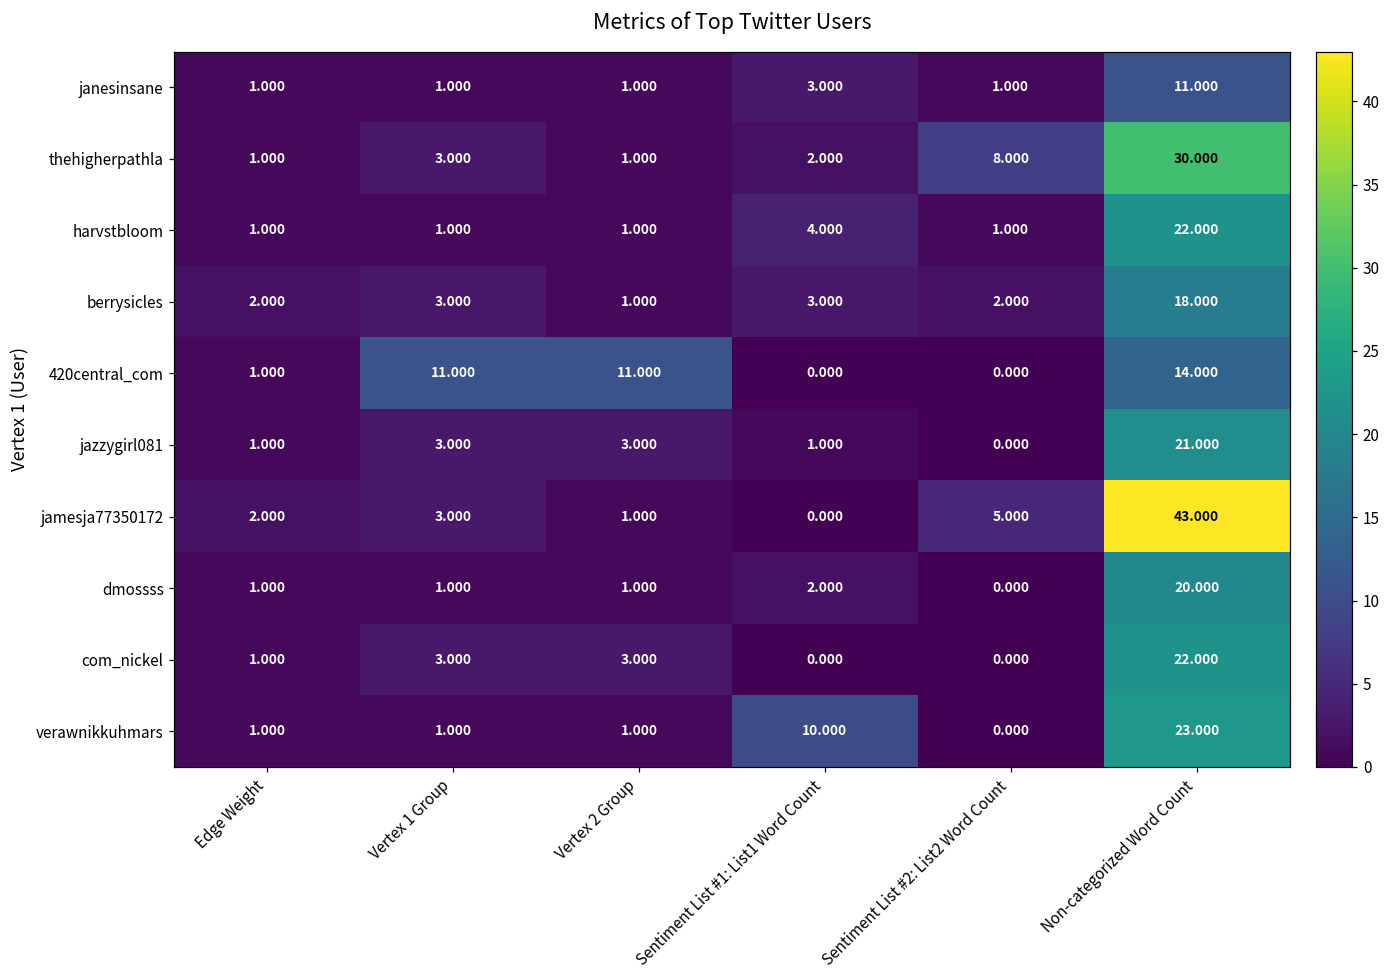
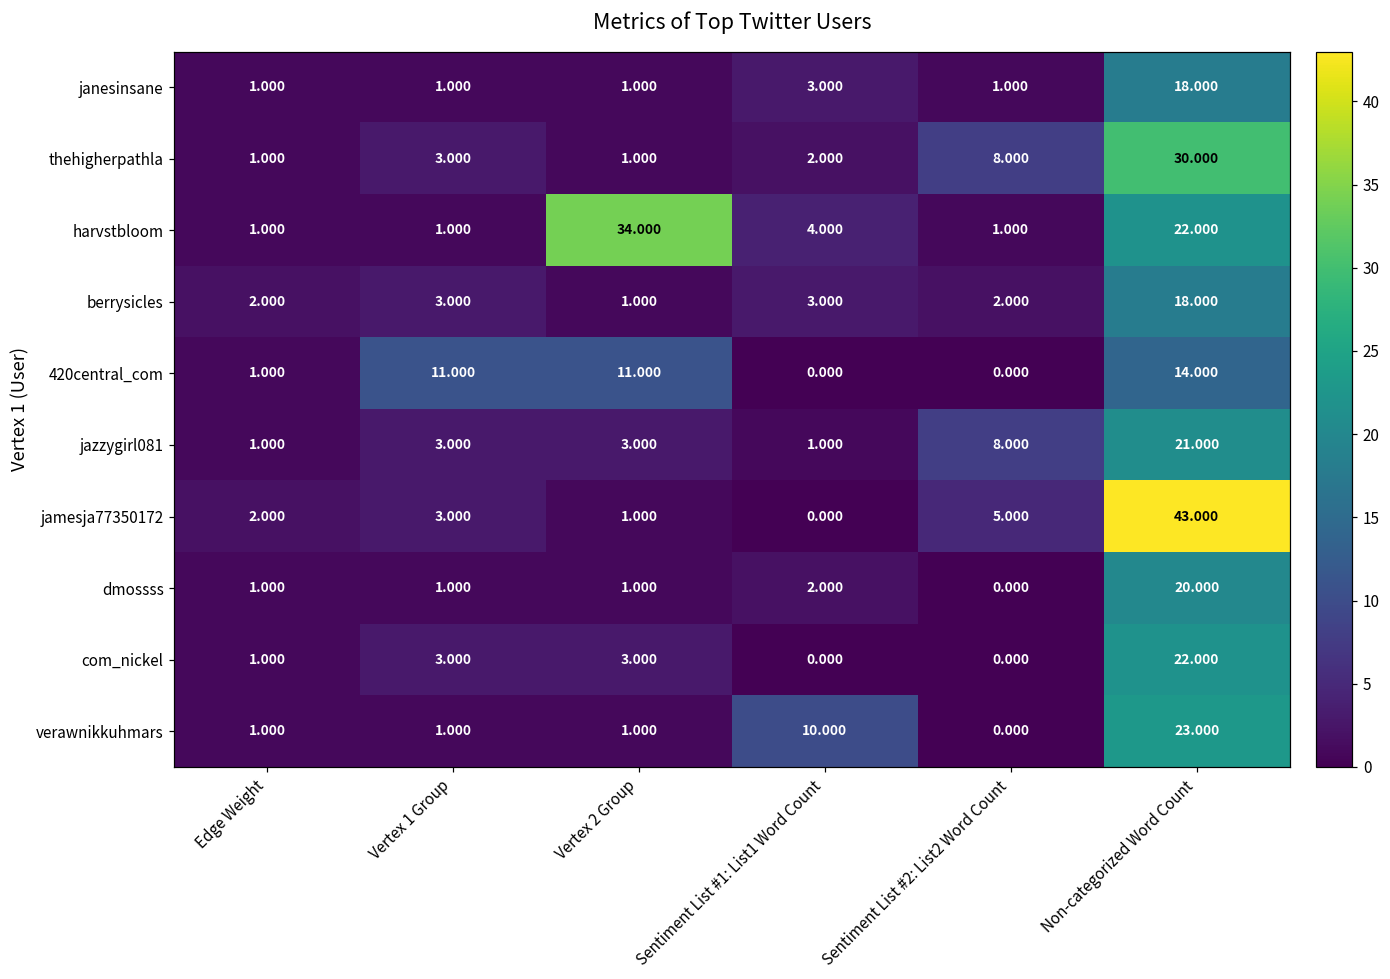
  {
    "janesinsane": {
      "Edge Weight": 1.000,
      "Vertex 1 Group": 1.000,
      "Vertex 2 Group": 1.000,
      "Sentiment List #1: List1 Word Count": 3.000,
      "Sentiment List #2: List2 Word Count": 1.000,
-     "Non-categorized Word Count": 11.000
+     "Non-categorized Word Count": 18.000
    },
    "thehigherpathla": {
      "Edge Weight": 1.000,
      "Vertex 1 Group": 3.000,
      "Vertex 2 Group": 1.000,
      "Sentiment List #1: List1 Word Count": 2.000,
      "Sentiment List #2: List2 Word Count": 8.000,
      "Non-categorized Word Count": 30.000
    },
    "harvstbloom": {
      "Edge Weight": 1.000,
      "Vertex 1 Group": 1.000,
-     "Vertex 2 Group": 1.000,
+     "Vertex 2 Group": 34.000,
      "Sentiment List #1: List1 Word Count": 4.000,
      "Sentiment List #2: List2 Word Count": 1.000,
      "Non-categorized Word Count": 22.000
    },
    "berrysicles": {
      "Edge Weight": 2.000,
      "Vertex 1 Group": 3.000,
      "Vertex 2 Group": 1.000,
      "Sentiment List #1: List1 Word Count": 3.000,
      "Sentiment List #2: List2 Word Count": 2.000,
      "Non-categorized Word Count": 18.000
    },
    "420central_com": {
      "Edge Weight": 1.000,
      "Vertex 1 Group": 11.000,
      "Vertex 2 Group": 11.000,
      "Sentiment List #1: List1 Word Count": 0.000,
      "Sentiment List #2: List2 Word Count": 0.000,
      "Non-categorized Word Count": 14.000
    },
    "jazzygirl081": {
      "Edge Weight": 1.000,
      "Vertex 1 Group": 3.000,
      "Vertex 2 Group": 3.000,
      "Sentiment List #1: List1 Word Count": 1.000,
-     "Sentiment List #2: List2 Word Count": 0.000,
+     "Sentiment List #2: List2 Word Count": 8.000,
      "Non-categorized Word Count": 21.000
    },
    "jamesja77350172": {
      "Edge Weight": 2.000,
      "Vertex 1 Group": 3.000,
      "Vertex 2 Group": 1.000,
      "Sentiment List #1: List1 Word Count": 0.000,
      "Sentiment List #2: List2 Word Count": 5.000,
      "Non-categorized Word Count": 43.000
    },
    "dmossss": {
      "Edge Weight": 1.000,
      "Vertex 1 Group": 1.000,
      "Vertex 2 Group": 1.000,
      "Sentiment List #1: List1 Word Count": 2.000,
      "Sentiment List #2: List2 Word Count": 0.000,
      "Non-categorized Word Count": 20.000
    },
    "com_nickel": {
      "Edge Weight": 1.000,
      "Vertex 1 Group": 3.000,
      "Vertex 2 Group": 3.000,
      "Sentiment List #1: List1 Word Count": 0.000,
      "Sentiment List #2: List2 Word Count": 0.000,
      "Non-categorized Word Count": 22.000
    },
    "verawnikkuhmars": {
      "Edge Weight": 1.000,
      "Vertex 1 Group": 1.000,
      "Vertex 2 Group": 1.000,
      "Sentiment List #1: List1 Word Count": 10.000,
      "Sentiment List #2: List2 Word Count": 0.000,
      "Non-categorized Word Count": 23.000
    }
  }
